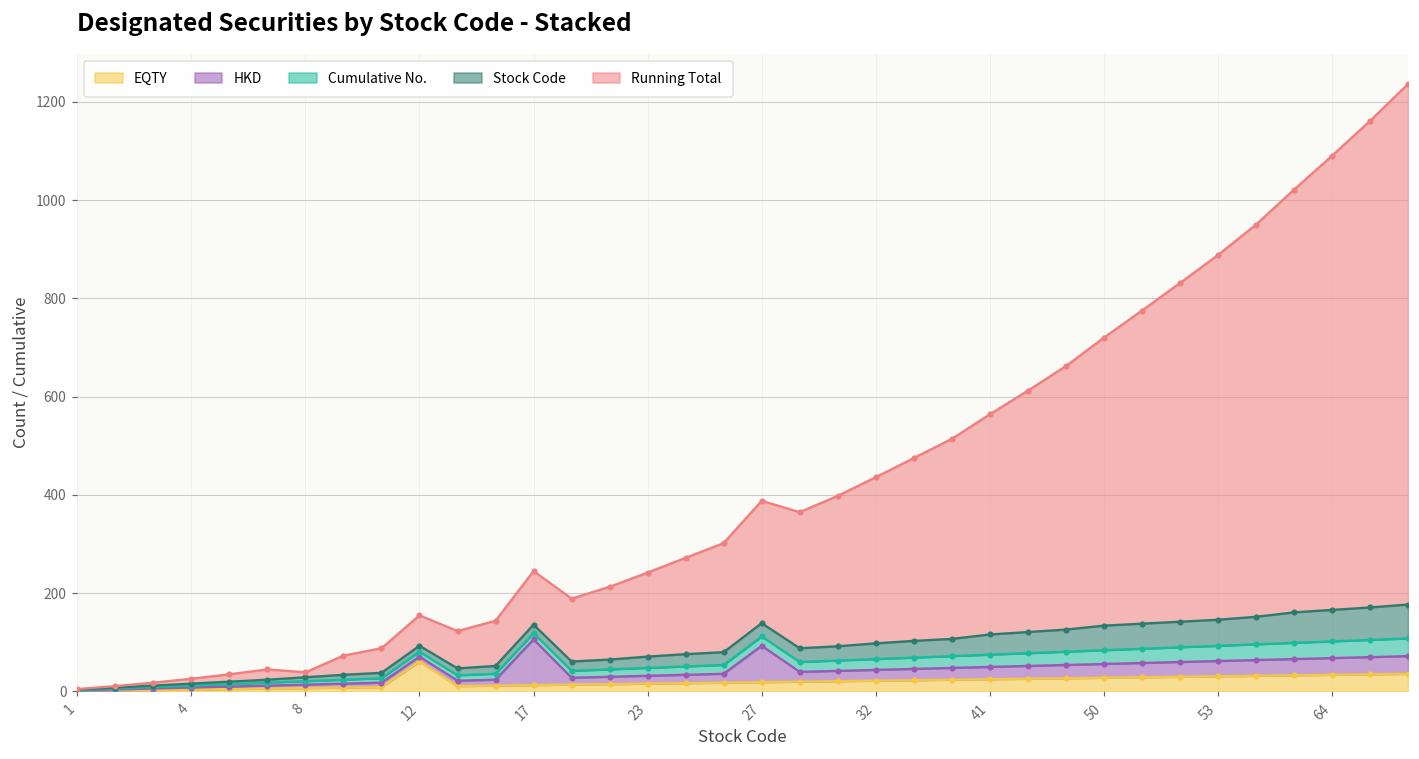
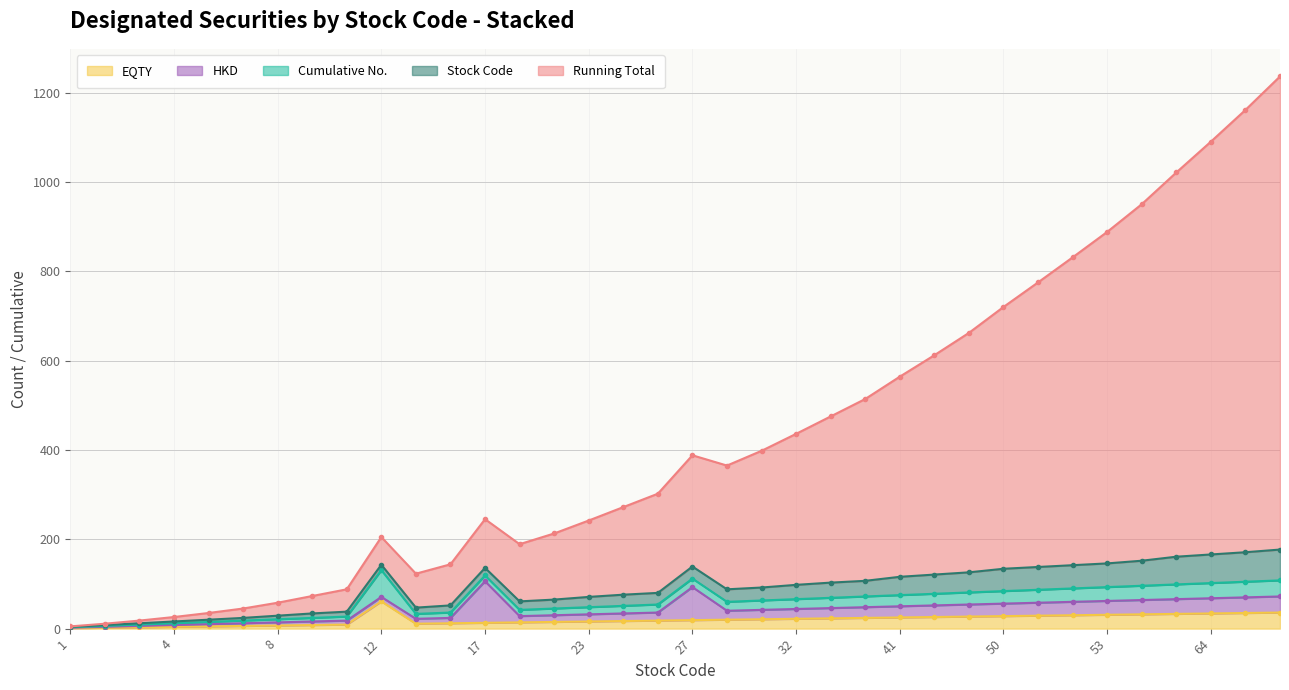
  {
    "EQTY": {
      "8": 10,
      "12": 60,
      "17": 10,
      "23": 20,
      "27": 20,
      "32": 20,
      "41": 30,
      "50": 30,
      "53": 30,
      "64": 30
    },
    "HKD": {
      "8": 10,
      "12": 10,
      "17": 90,
      "23": 20,
      "27": 70,
      "32": 20,
      "41": 30,
      "50": 30,
      "53": 30,
      "64": 30
    },
    "Cumulative No.": {
      "8": 10,
-     "12": 10,
+     "12": 60,
      "17": 10,
      "23": 20,
      "27": 20,
      "32": 20,
      "41": 30,
      "50": 30,
      "53": 30,
      "64": 30
    },
    "Stock Code": {
      "8": 10,
      "12": 10,
      "17": 20,
      "23": 20,
      "27": 30,
      "32": 30,
      "41": 40,
      "50": 50,
      "53": 50,
      "64": 60
    },
    "Running Total": {
      "4": 10,
-     "8": 10,
+     "8": 30,
      "12": 60,
      "17": 110,
      "23": 170,
      "27": 250,
      "32": 340,
      "41": 450,
      "50": 590,
      "53": 740,
      "64": 920
    }
  }
